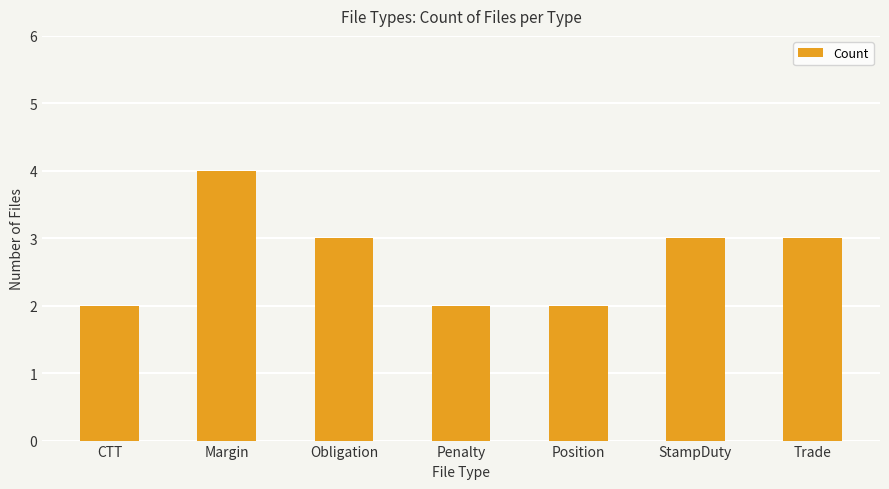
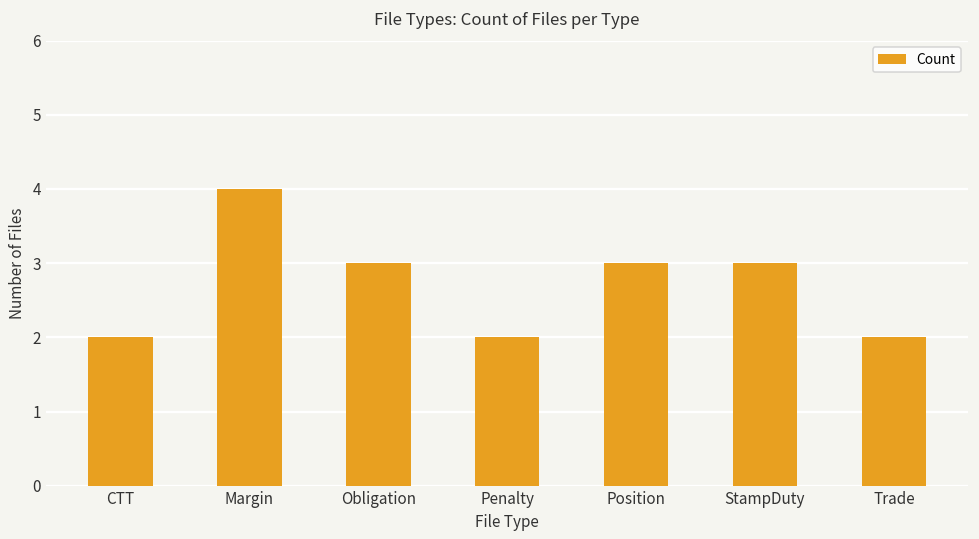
  {
    "CTT": 2,
    "Margin": 4,
    "Obligation": 3,
    "Penalty": 2,
-   "Position": 2,
+   "Position": 3,
    "StampDuty": 3,
-   "Trade": 3
+   "Trade": 2
  }
